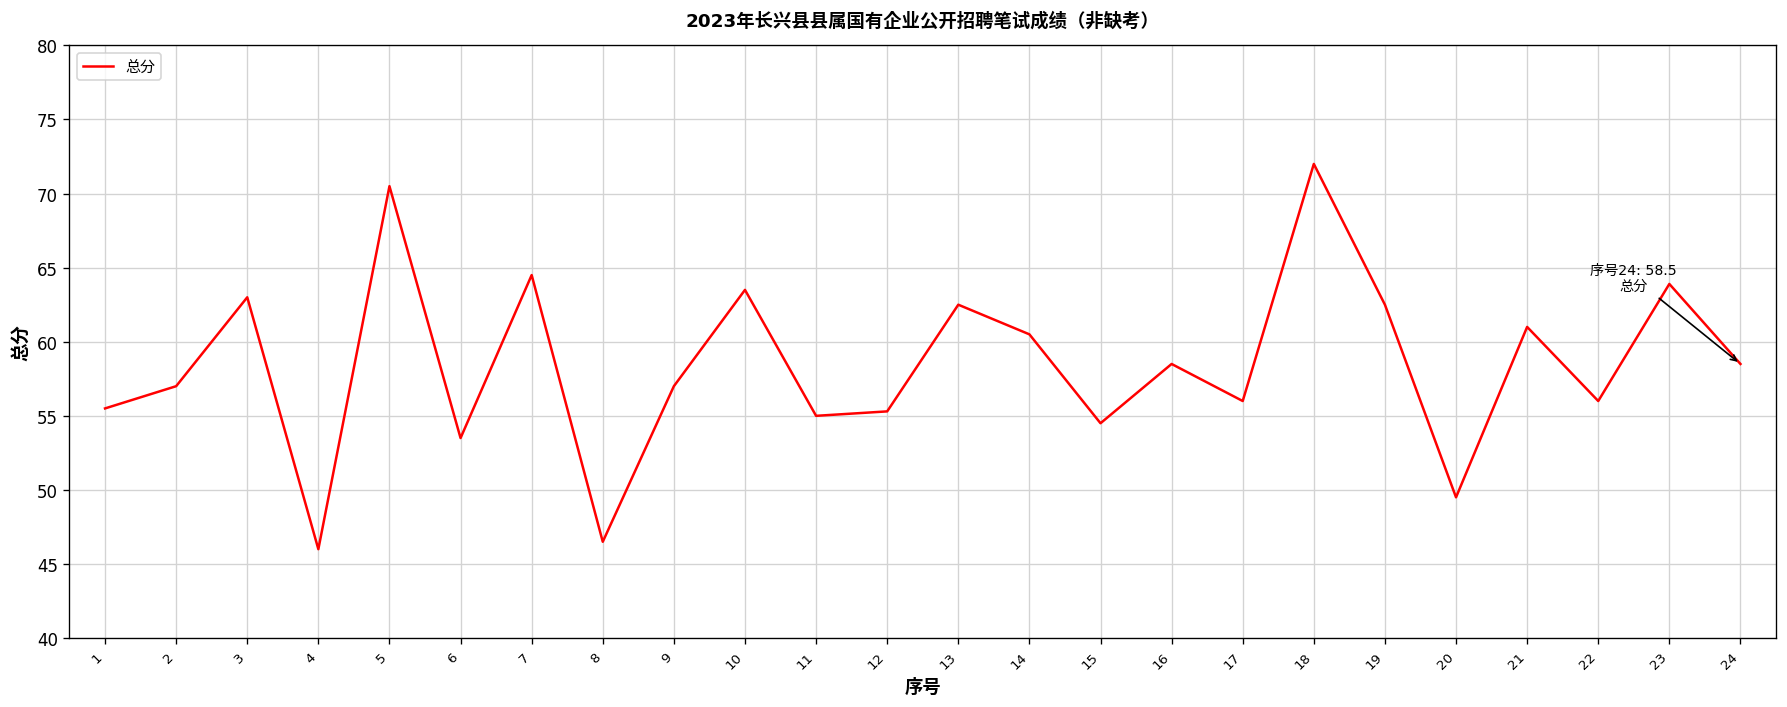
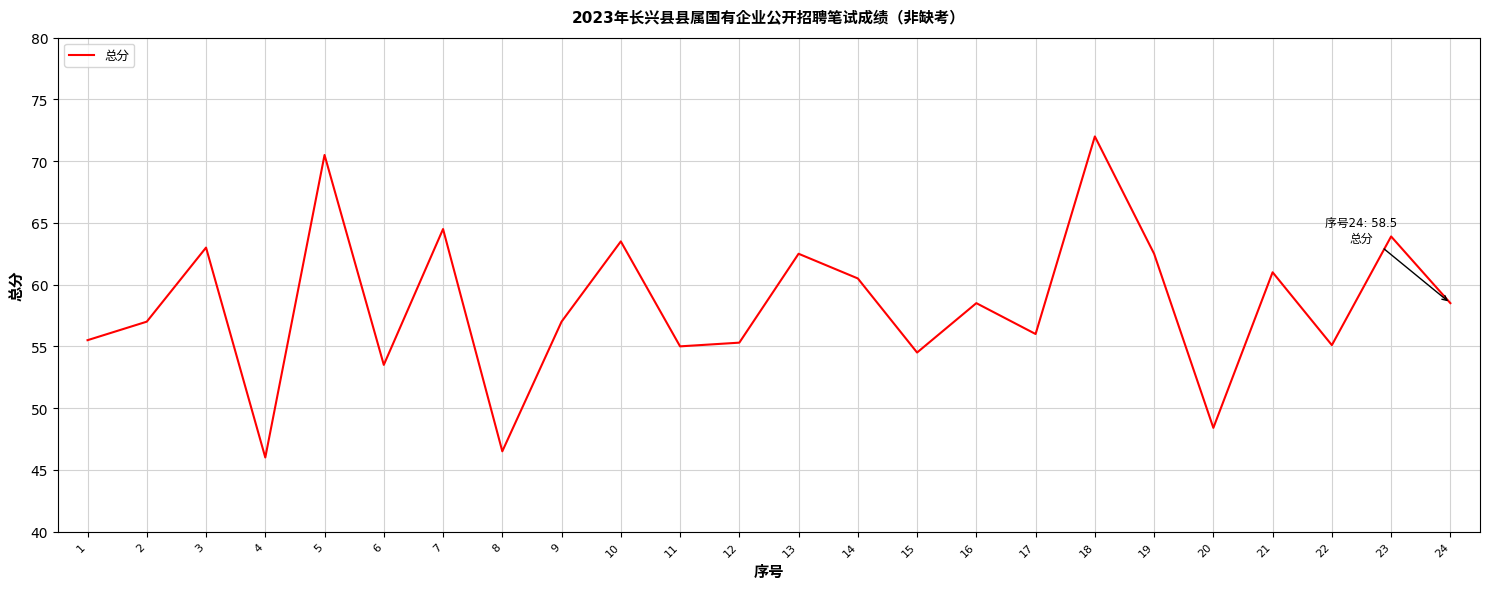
  {
    "1": 55.5,
    "2": 57.0,
    "3": 63.0,
    "4": 46.0,
    "5": 70.5,
    "6": 53.5,
    "7": 64.5,
    "8": 46.5,
    "9": 57.0,
    "10": 63.5,
    "11": 55.0,
    "12": 55.3,
    "13": 62.5,
    "14": 60.5,
    "15": 54.5,
    "16": 58.5,
    "17": 56.0,
    "18": 72.0,
    "19": 62.5,
-   "20": 49.5,
+   "20": 48.4,
    "21": 61.0,
-   "22": 56.0,
+   "22": 55.1,
    "24": 58.5
  }
